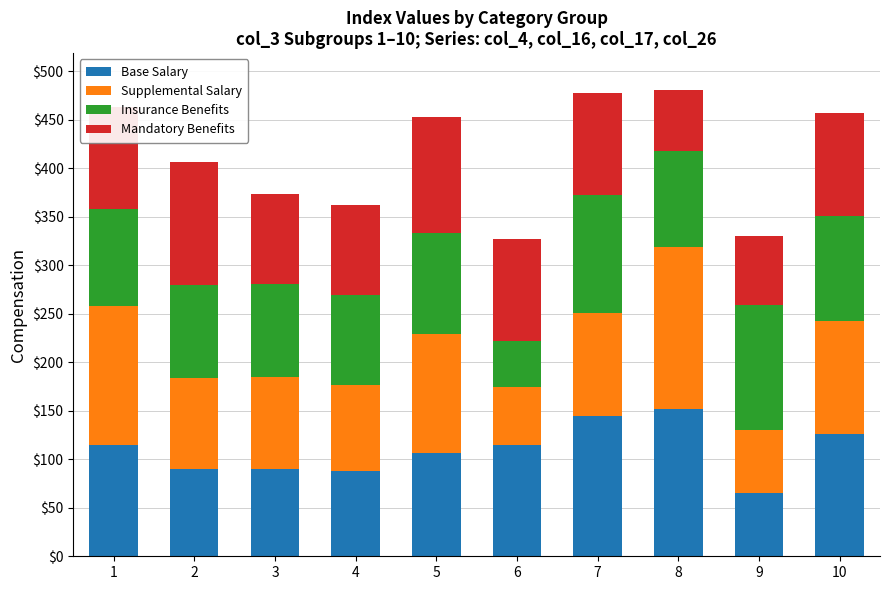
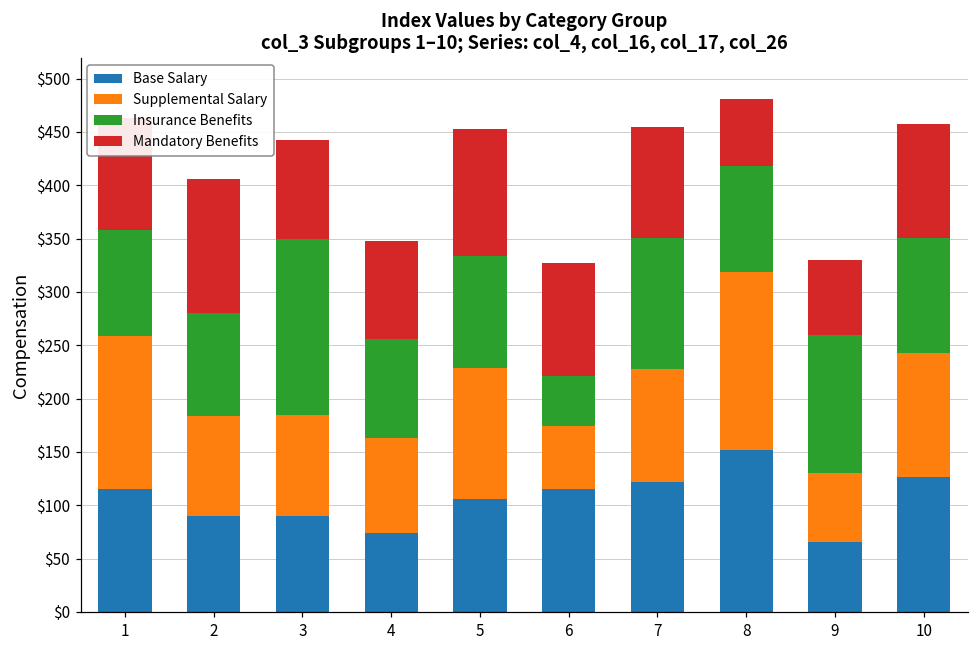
  {
    "Base Salary": {
      "1": "$120",
      "2": "$90",
      "3": "$90",
-     "4": "$90",
+     "4": "$70",
      "5": "$110",
      "6": "$120",
-     "7": "$140",
+     "7": "$120",
      "8": "$150",
      "9": "$70",
      "10": "$130"
    },
    "Supplemental Salary": {
      "1": "$140",
      "2": "$90",
      "3": "$90",
      "4": "$90",
      "5": "$120",
      "6": "$60",
      "7": "$110",
      "8": "$170",
      "9": "$60",
      "10": "$120"
    },
    "Insurance Benefits": {
      "1": "$100",
      "2": "$100",
-     "3": "$100",
+     "3": "$170",
      "4": "$90",
      "5": "$100",
      "6": "$50",
      "7": "$120",
      "8": "$100",
      "9": "$130",
      "10": "$110"
    },
    "Mandatory Benefits": {
      "2": "$130",
      "3": "$90",
      "4": "$90",
      "5": "$120",
      "6": "$110",
      "7": "$100",
      "8": "$60",
      "9": "$70",
      "10": "$110"
    }
  }
